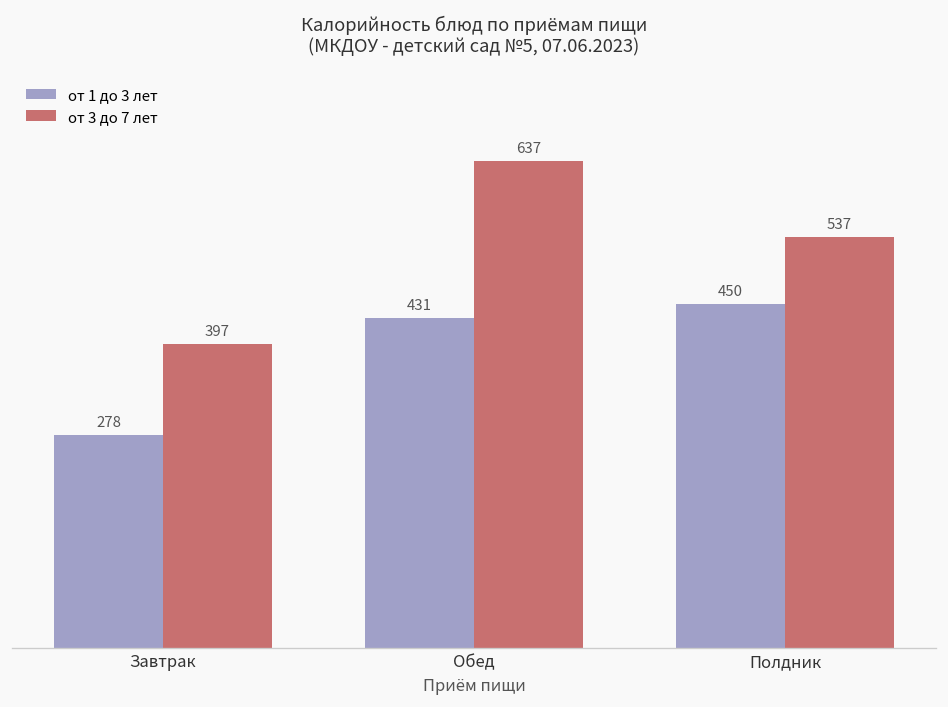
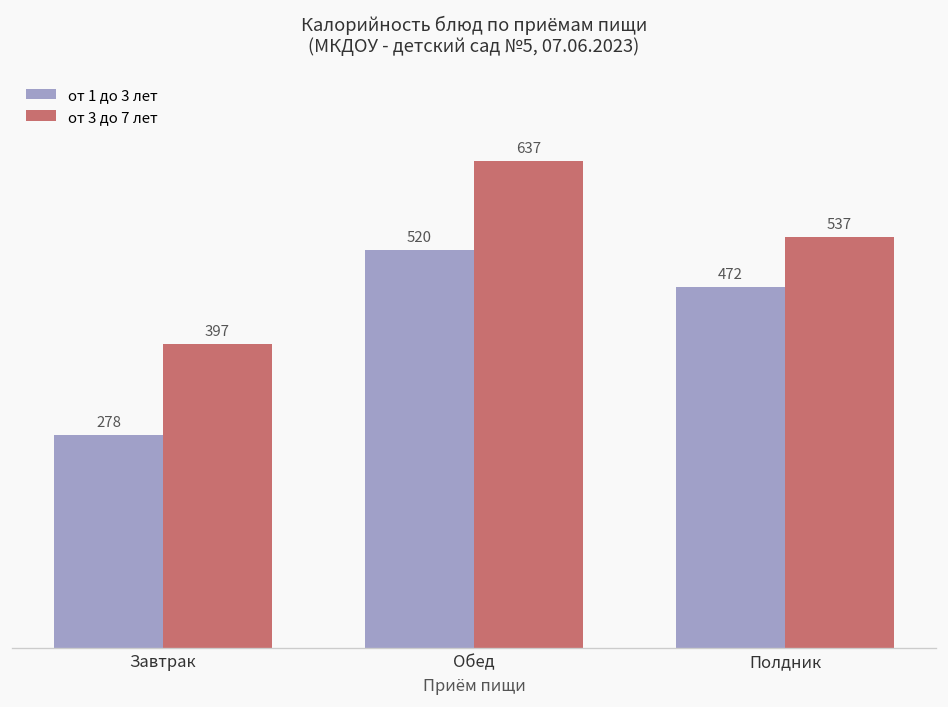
  {
    "от 1 до 3 лет": {
      "Завтрак": 278,
-     "Обед": 431,
-     "Полдник": 450
+     "Обед": 520,
+     "Полдник": 472
    },
    "от 3 до 7 лет": {
      "Завтрак": 397,
      "Обед": 637,
      "Полдник": 537
    }
  }
